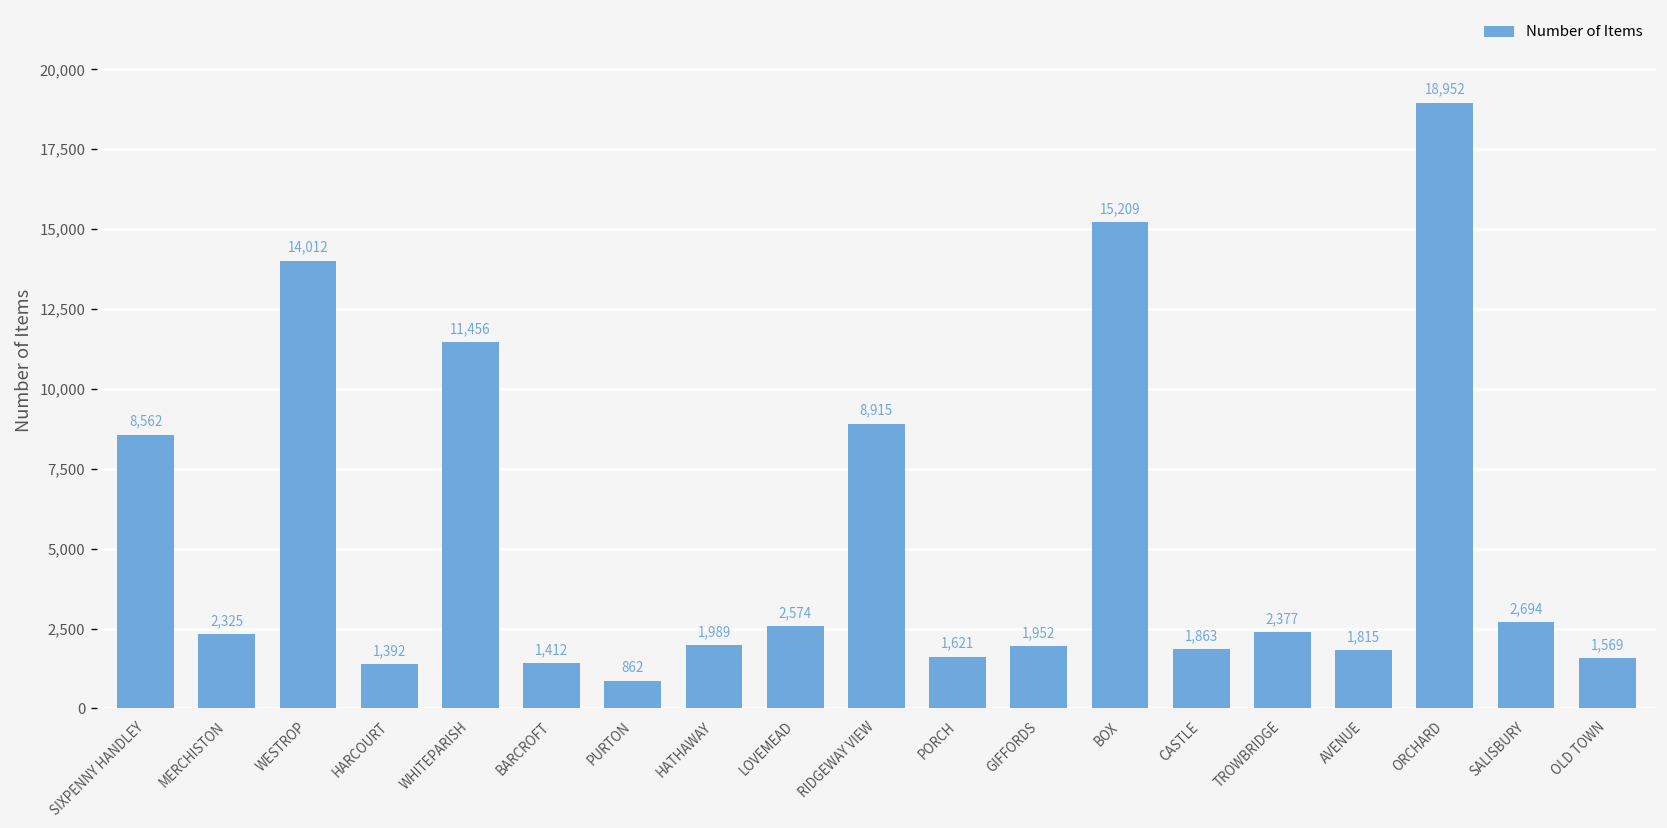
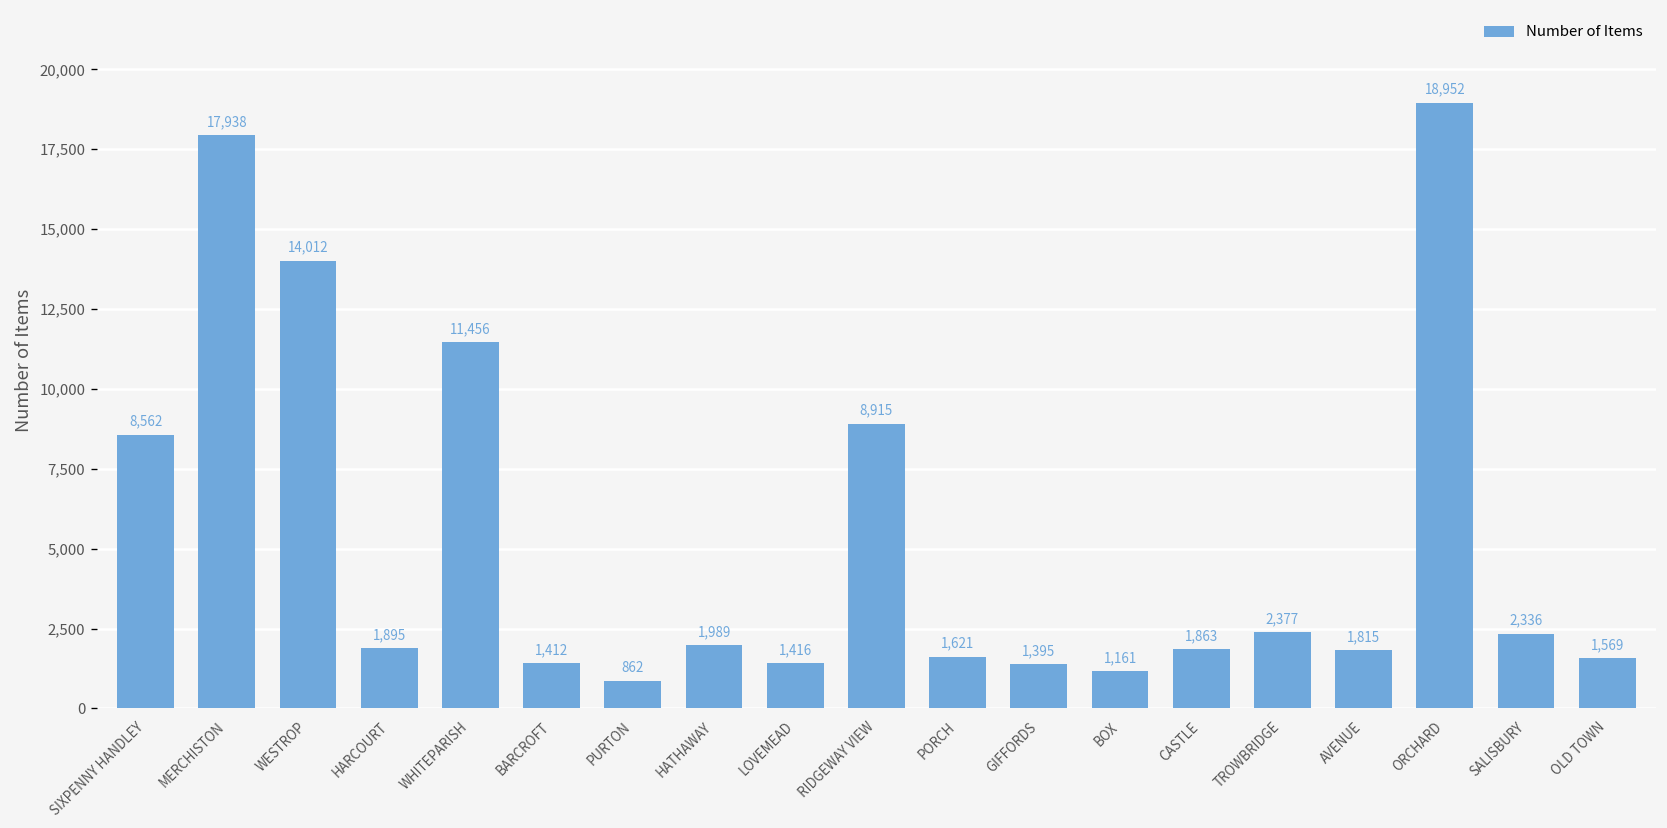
  {
    "SIXPENNY HANDLEY": "8,562",
-   "MERCHISTON": "2,325",
+   "MERCHISTON": "17,938",
    "WESTROP": "14,012",
-   "HARCOURT": "1,392",
+   "HARCOURT": "1,895",
    "WHITEPARISH": "11,456",
    "BARCROFT": "1,412",
    "PURTON": "862",
    "HATHAWAY": "1,989",
-   "LOVEMEAD": "2,574",
+   "LOVEMEAD": "1,416",
    "RIDGEWAY VIEW": "8,915",
    "PORCH": "1,621",
-   "GIFFORDS": "1,952",
-   "BOX": "15,209",
+   "GIFFORDS": "1,395",
+   "BOX": "1,161",
    "CASTLE": "1,863",
    "TROWBRIDGE": "2,377",
    "AVENUE": "1,815",
    "ORCHARD": "18,952",
-   "SALISBURY": "2,694",
+   "SALISBURY": "2,336",
    "OLD TOWN": "1,569"
  }
